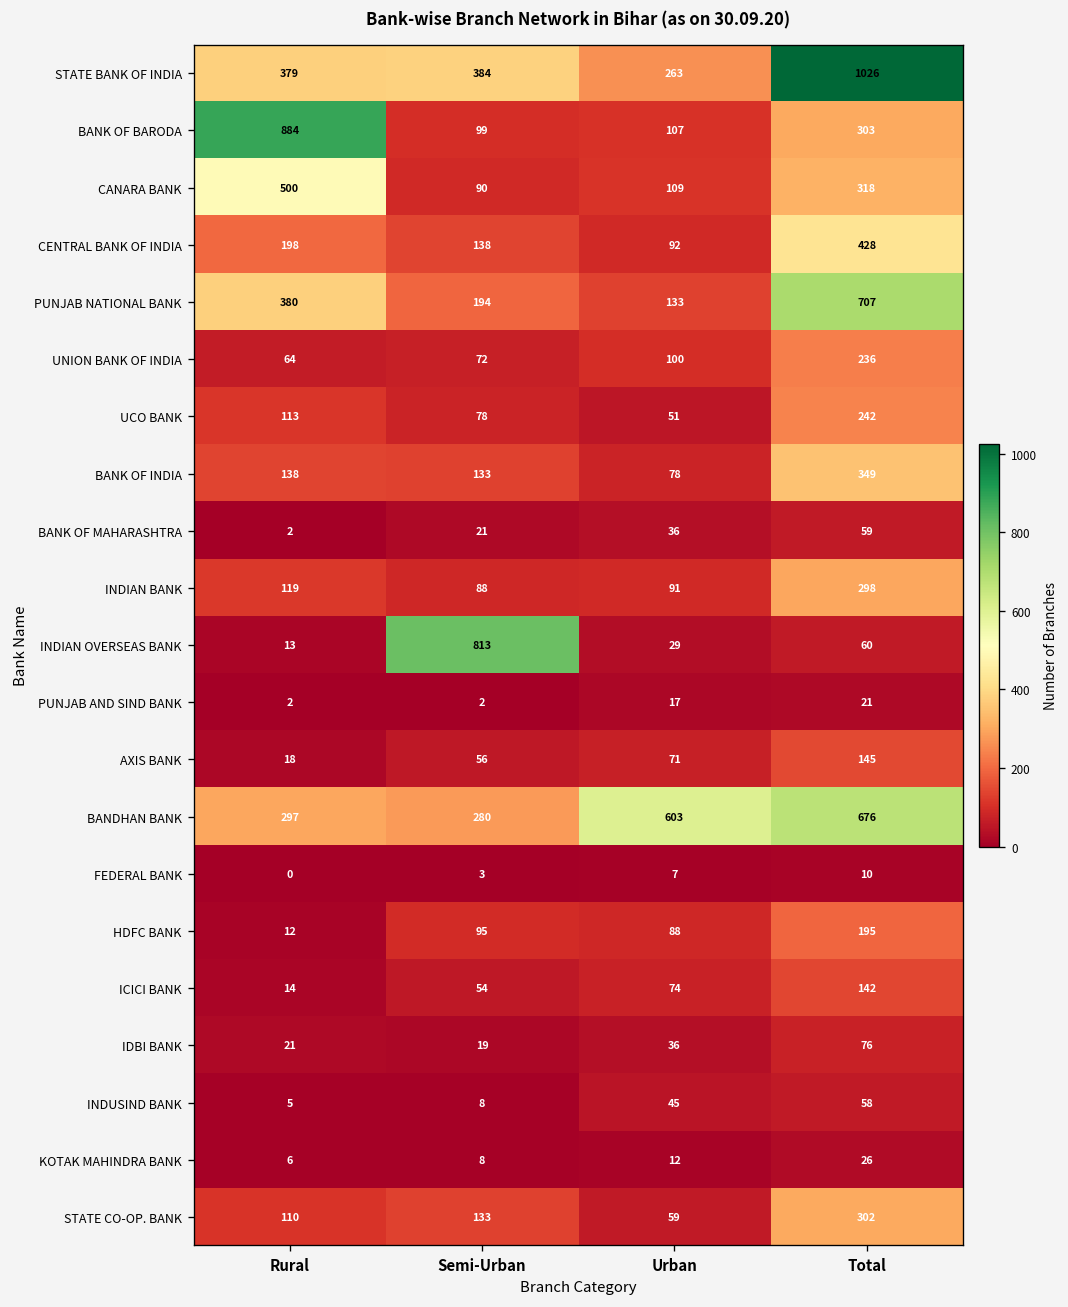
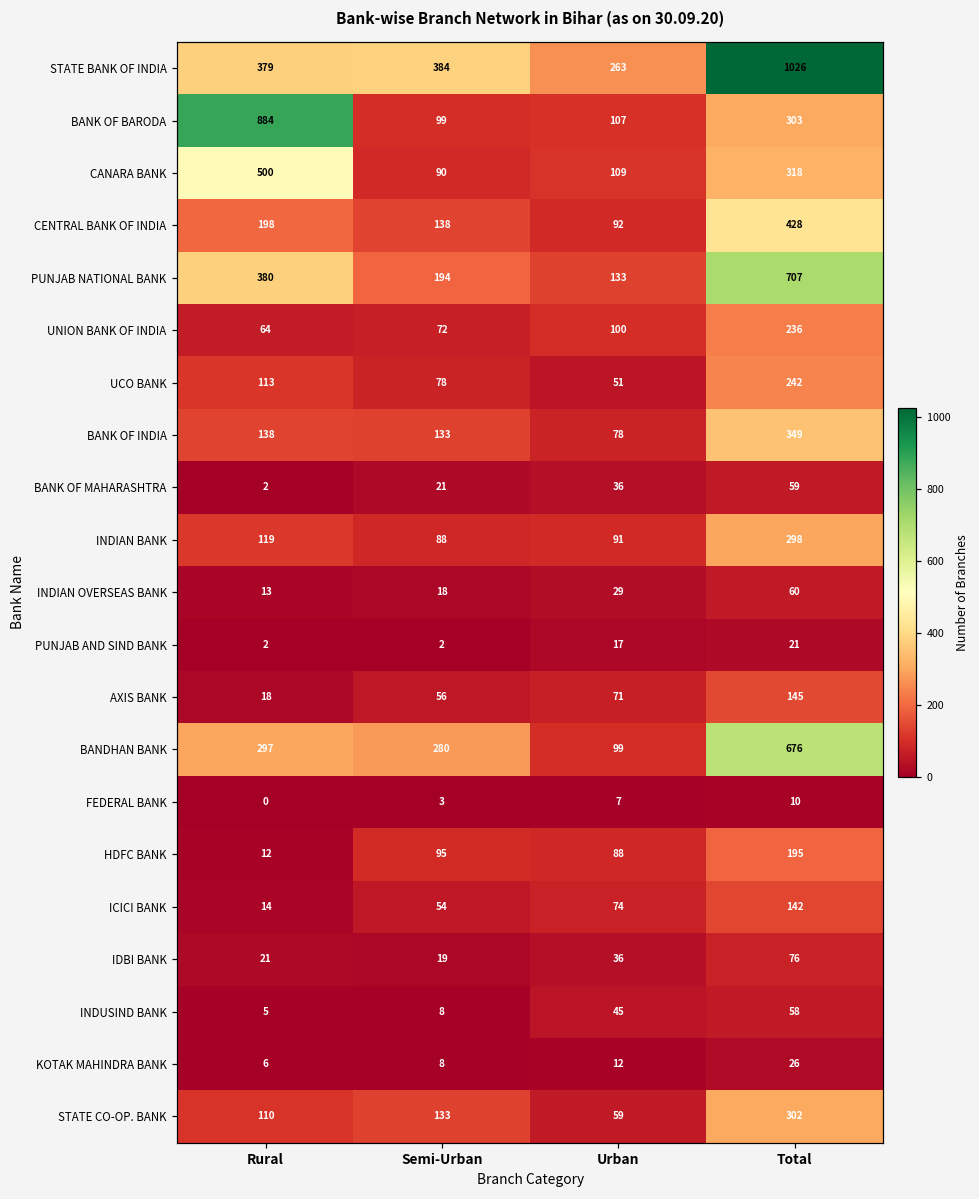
  {
    "STATE BANK OF INDIA": {
      "Rural": 379,
      "Semi-Urban": 384,
      "Urban": 263,
      "Total": 1026
    },
    "BANK OF BARODA": {
      "Rural": 884,
      "Semi-Urban": 99,
      "Urban": 107,
      "Total": 303
    },
    "CANARA BANK": {
      "Rural": 500,
      "Semi-Urban": 90,
      "Urban": 109,
      "Total": 318
    },
    "CENTRAL BANK OF INDIA": {
      "Rural": 198,
      "Semi-Urban": 138,
      "Urban": 92,
      "Total": 428
    },
    "PUNJAB NATIONAL BANK": {
      "Rural": 380,
      "Semi-Urban": 194,
      "Urban": 133,
      "Total": 707
    },
    "UNION BANK OF INDIA": {
      "Rural": 64,
      "Semi-Urban": 72,
      "Urban": 100,
      "Total": 236
    },
    "UCO BANK": {
      "Rural": 113,
      "Semi-Urban": 78,
      "Urban": 51,
      "Total": 242
    },
    "BANK OF INDIA": {
      "Rural": 138,
      "Semi-Urban": 133,
      "Urban": 78,
      "Total": 349
    },
    "BANK OF MAHARASHTRA": {
      "Rural": 2,
      "Semi-Urban": 21,
      "Urban": 36,
      "Total": 59
    },
    "INDIAN BANK": {
      "Rural": 119,
      "Semi-Urban": 88,
      "Urban": 91,
      "Total": 298
    },
    "INDIAN OVERSEAS BANK": {
      "Rural": 13,
-     "Semi-Urban": 813,
+     "Semi-Urban": 18,
      "Urban": 29,
      "Total": 60
    },
    "PUNJAB AND SIND BANK": {
      "Rural": 2,
      "Semi-Urban": 2,
      "Urban": 17,
      "Total": 21
    },
    "AXIS BANK": {
      "Rural": 18,
      "Semi-Urban": 56,
      "Urban": 71,
      "Total": 145
    },
    "BANDHAN BANK": {
      "Rural": 297,
      "Semi-Urban": 280,
-     "Urban": 603,
+     "Urban": 99,
      "Total": 676
    },
    "FEDERAL BANK": {
      "Rural": 0,
      "Semi-Urban": 3,
      "Urban": 7,
      "Total": 10
    },
    "HDFC BANK": {
      "Rural": 12,
      "Semi-Urban": 95,
      "Urban": 88,
      "Total": 195
    },
    "ICICI BANK": {
      "Rural": 14,
      "Semi-Urban": 54,
      "Urban": 74,
      "Total": 142
    },
    "IDBI BANK": {
      "Rural": 21,
      "Semi-Urban": 19,
      "Urban": 36,
      "Total": 76
    },
    "INDUSIND BANK": {
      "Rural": 5,
      "Semi-Urban": 8,
      "Urban": 45,
      "Total": 58
    },
    "KOTAK MAHINDRA BANK": {
      "Rural": 6,
      "Semi-Urban": 8,
      "Urban": 12,
      "Total": 26
    },
    "STATE CO-OP. BANK": {
      "Rural": 110,
      "Semi-Urban": 133,
      "Urban": 59,
      "Total": 302
    }
  }
